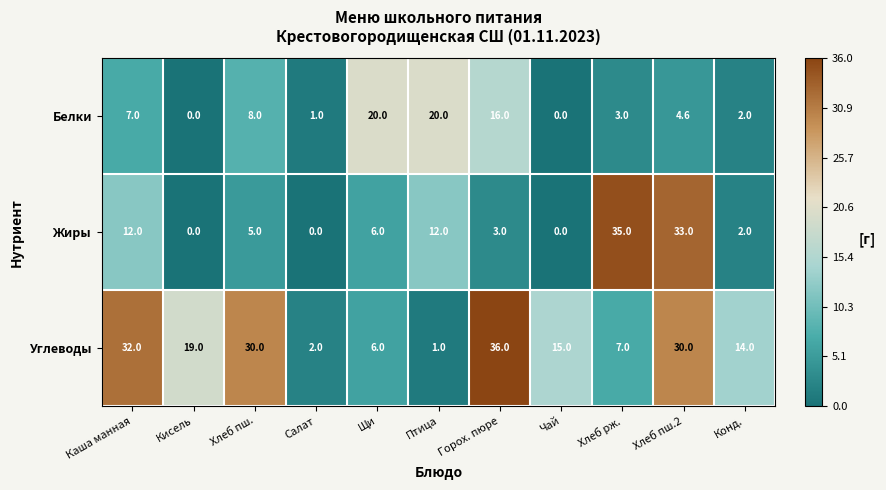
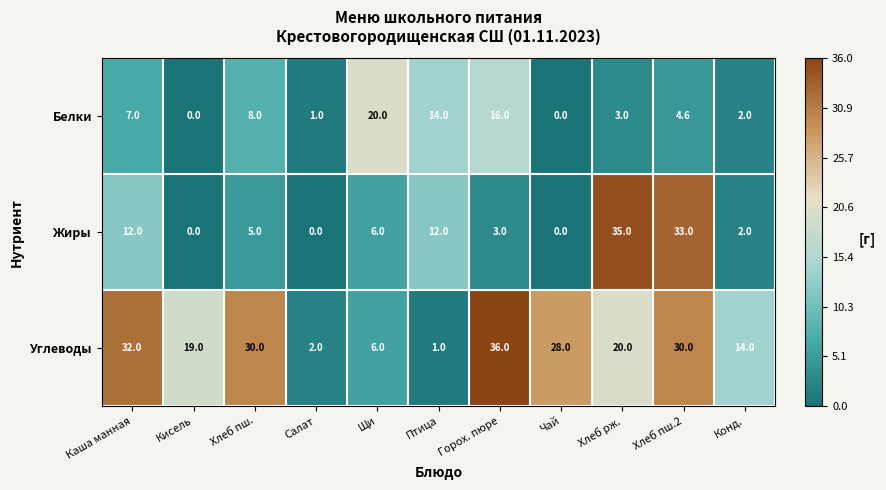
  {
    "Белки": {
      "Каша манная": 7.0,
      "Кисель": 0.0,
      "Хлеб пш.": 8.0,
      "Салат": 1.0,
      "Щи": 20.0,
-     "Птица": 20.0,
+     "Птица": 14.0,
      "Горох. пюре": 16.0,
      "Чай": 0.0,
      "Хлеб рж.": 3.0,
      "Хлеб пш.2": 4.6,
      "Конд.": 2.0
    },
    "Жиры": {
      "Каша манная": 12.0,
      "Кисель": 0.0,
      "Хлеб пш.": 5.0,
      "Салат": 0.0,
      "Щи": 6.0,
      "Птица": 12.0,
      "Горох. пюре": 3.0,
      "Чай": 0.0,
      "Хлеб рж.": 35.0,
      "Хлеб пш.2": 33.0,
      "Конд.": 2.0
    },
    "Углеводы": {
      "Каша манная": 32.0,
      "Кисель": 19.0,
      "Хлеб пш.": 30.0,
      "Салат": 2.0,
      "Щи": 6.0,
      "Птица": 1.0,
      "Горох. пюре": 36.0,
-     "Чай": 15.0,
-     "Хлеб рж.": 7.0,
+     "Чай": 28.0,
+     "Хлеб рж.": 20.0,
      "Хлеб пш.2": 30.0,
      "Конд.": 14.0
    }
  }
